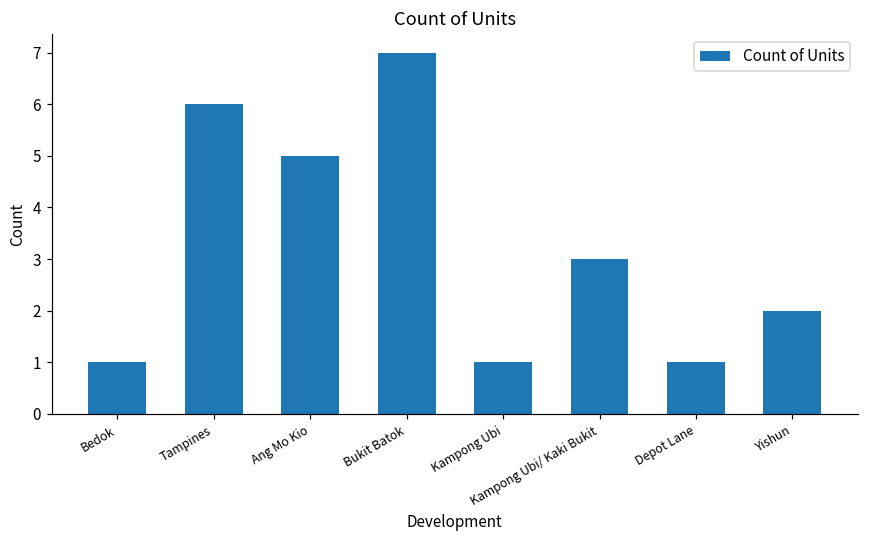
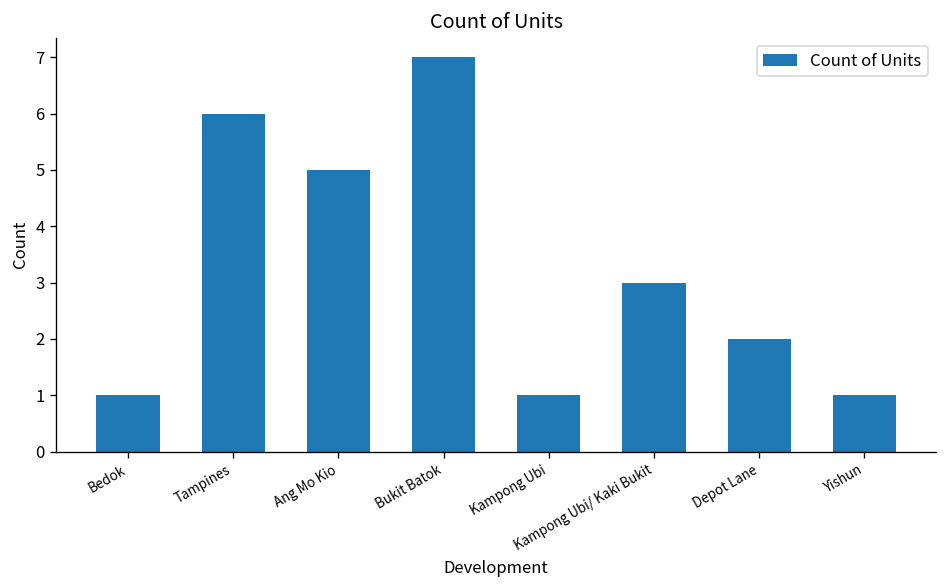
  {
    "Bedok": 1,
    "Tampines": 6,
    "Ang Mo Kio": 5,
    "Bukit Batok": 7,
    "Kampong Ubi": 1,
    "Kampong Ubi/ Kaki Bukit": 3,
-   "Depot Lane": 1,
-   "Yishun": 2
+   "Depot Lane": 2,
+   "Yishun": 1
  }
